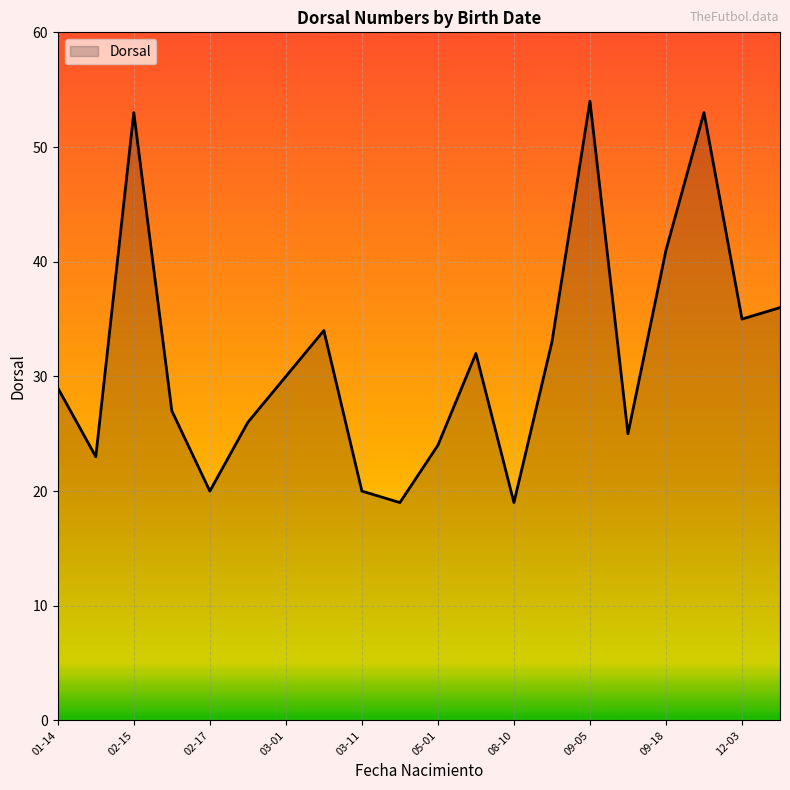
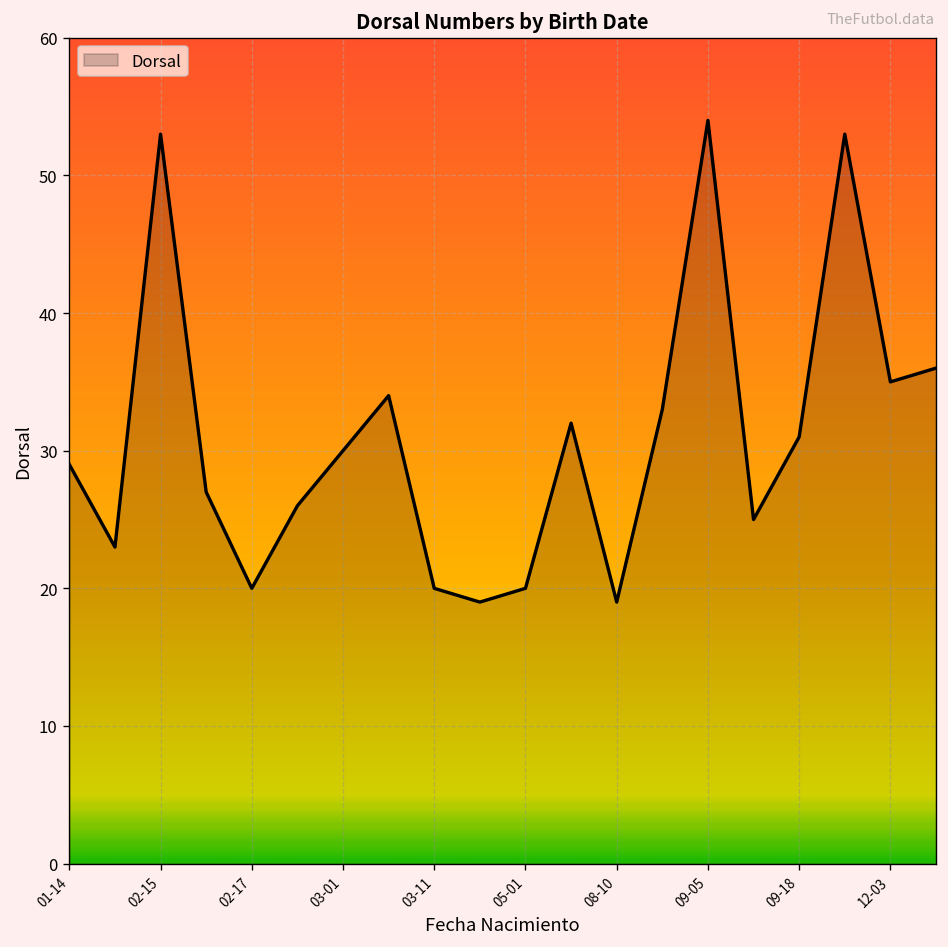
  {
    "01-14": 29,
    "02-15": 53,
    "02-17": 20,
    "03-01": 30,
    "03-11": 20,
-   "05-01": 24,
+   "05-01": 20,
    "08-10": 19,
    "09-05": 54,
-   "09-18": 41,
+   "09-18": 31,
    "12-03": 35
  }
